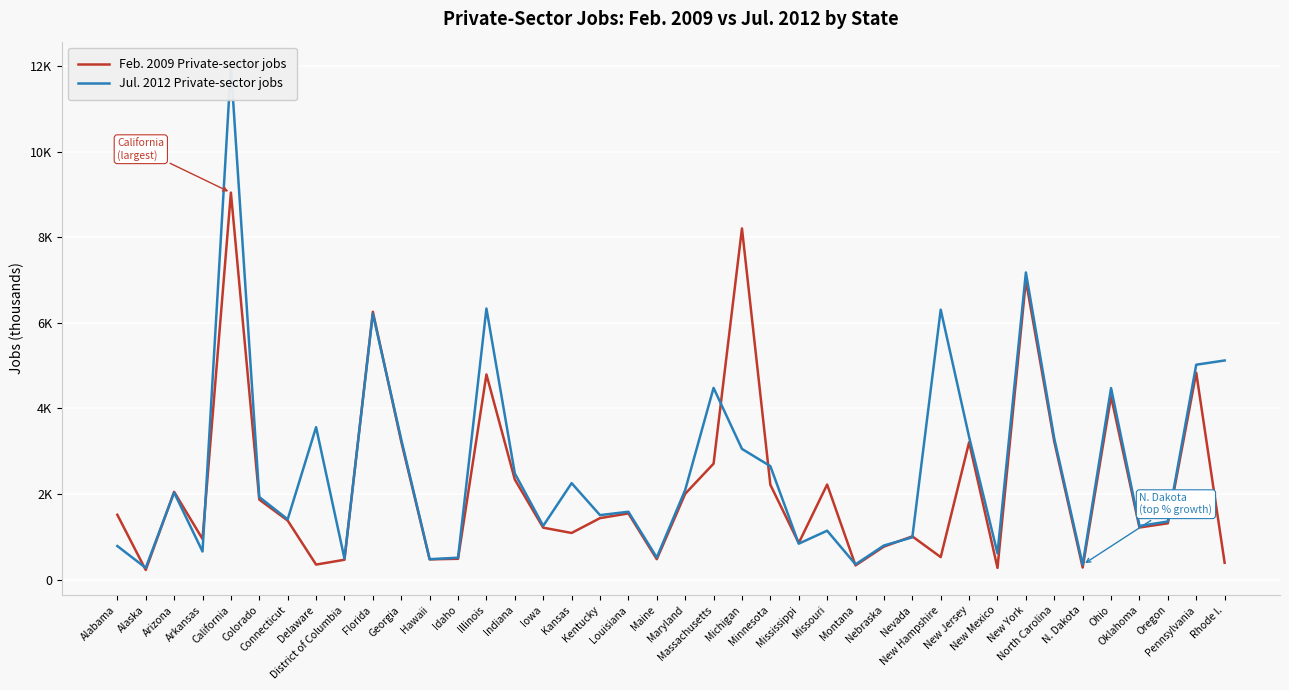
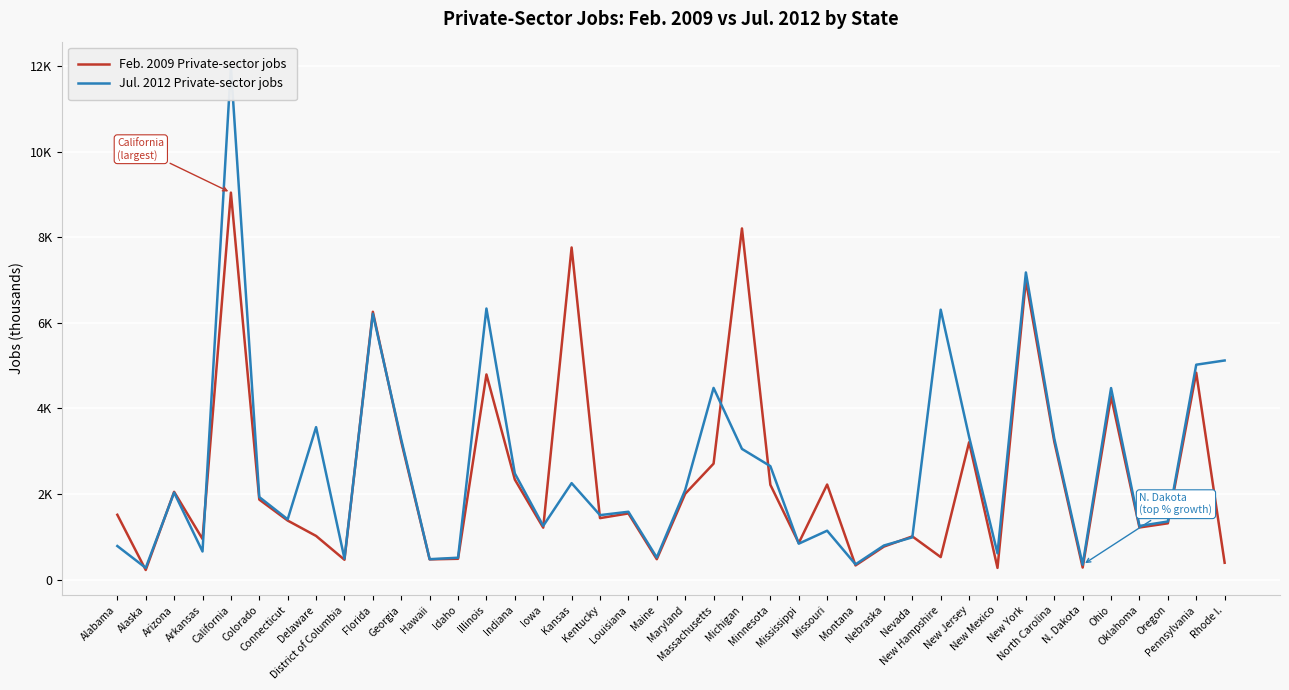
  {
    "Feb. 2009 Private-sector jobs": {
      "Alabama": 1500,
      "Arkansas": 900,
      "California": 9000,
-     "Delaware": 400,
+     "Delaware": 1000,
      "Illinois": 4800,
      "Indiana": 2300,
-     "Kansas": 1100,
+     "Kansas": 7800,
      "Kentucky": 1400,
      "Maryland": 2000,
      "Massachusetts": 2700,
      "Michigan": 8200,
      "Minnesota": 2200,
      "Missouri": 2200,
      "New Hampshire": 500,
      "New Jersey": 3200,
      "New Mexico": 300,
      "New York": 7000,
      "North Carolina": 3200,
      "N. Dakota": 300,
      "Ohio": 4300,
      "Pennsylvania": 4800,
      "Rhode I.": 400
    },
    "Jul. 2012 Private-sector jobs": {
      "Alabama": 800,
      "Arkansas": 700,
      "Delaware": 3600,
      "Illinois": 6300,
      "Indiana": 2500,
      "Kansas": 2300,
      "Kentucky": 1500,
      "Maryland": 2100,
      "Massachusetts": 4500,
      "Michigan": 3100,
      "Minnesota": 2700,
      "Missouri": 1100,
      "New Hampshire": 6300,
      "New Jersey": 3300,
      "New Mexico": 600,
      "New York": 7200,
      "North Carolina": 3300,
      "N. Dakota": 300,
      "Ohio": 4500,
      "Pennsylvania": 5000,
      "Rhode I.": 5100
    }
  }
